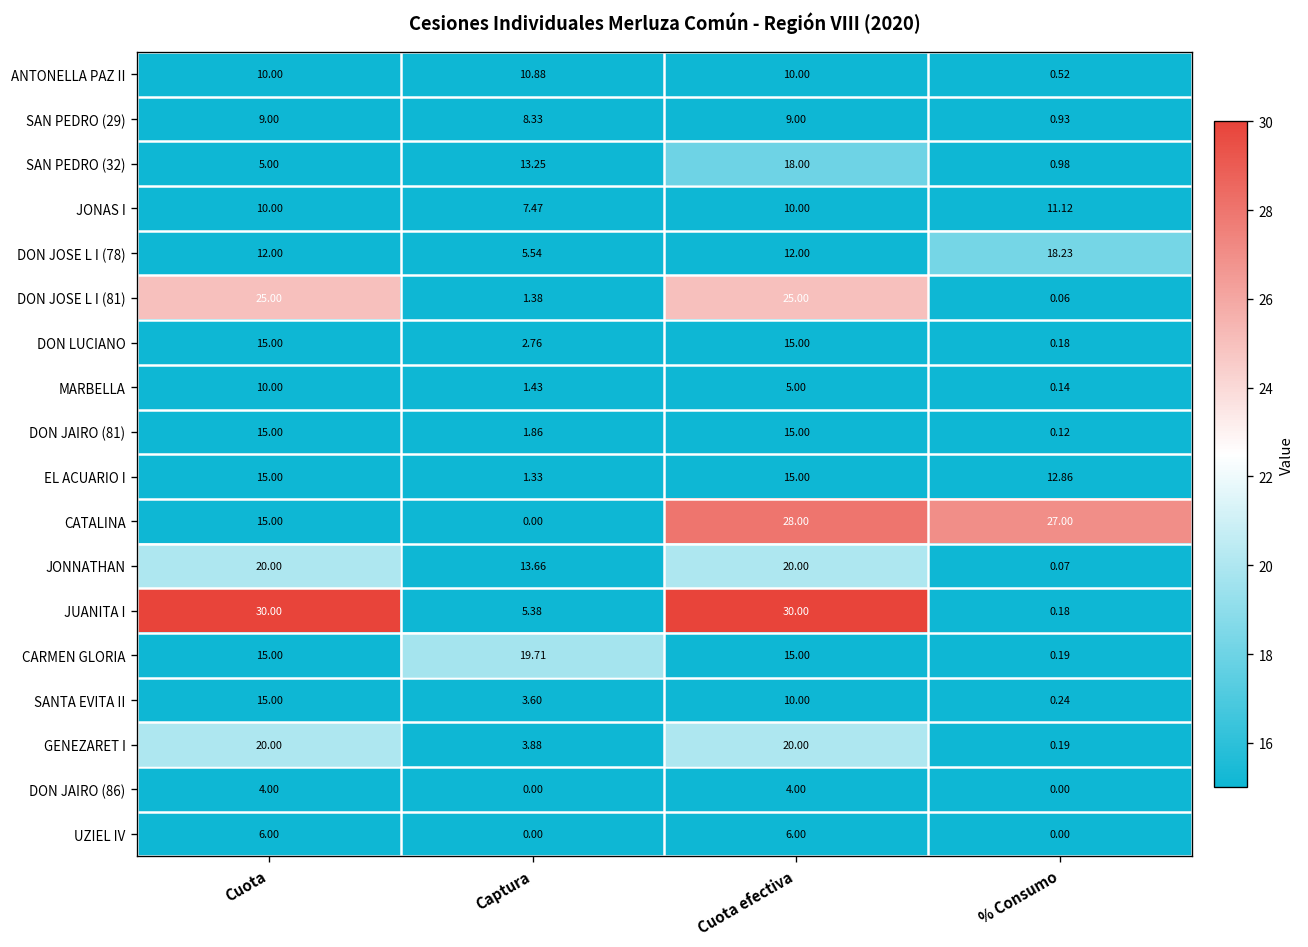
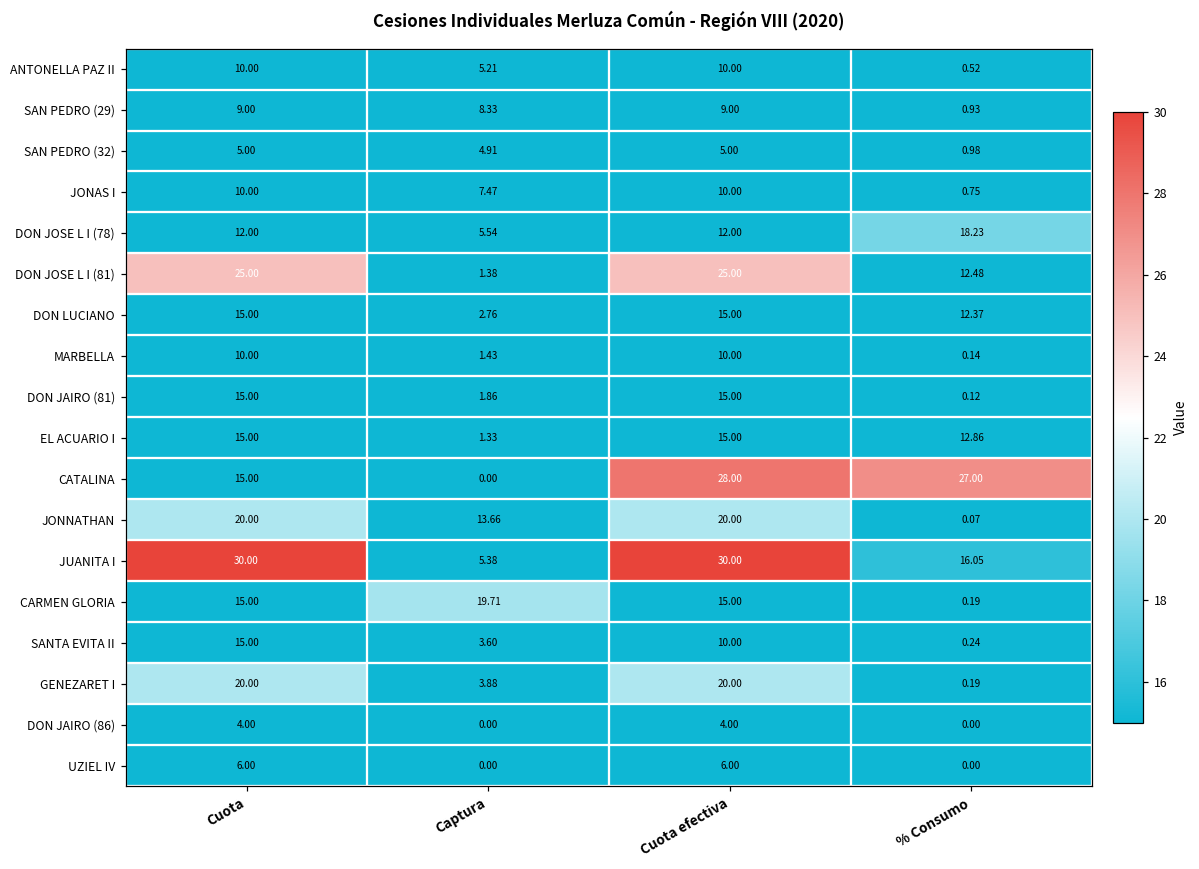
  {
    "ANTONELLA PAZ II": {
      "Cuota": 10.00,
-     "Captura": 10.88,
+     "Captura": 5.21,
      "Cuota efectiva": 10.00,
      "% Consumo": 0.52
    },
    "SAN PEDRO (29)": {
      "Cuota": 9.00,
      "Captura": 8.33,
      "Cuota efectiva": 9.00,
      "% Consumo": 0.93
    },
    "SAN PEDRO (32)": {
      "Cuota": 5.00,
-     "Captura": 13.25,
-     "Cuota efectiva": 18.00,
+     "Captura": 4.91,
+     "Cuota efectiva": 5.00,
      "% Consumo": 0.98
    },
    "JONAS I": {
      "Cuota": 10.00,
      "Captura": 7.47,
      "Cuota efectiva": 10.00,
-     "% Consumo": 11.12
+     "% Consumo": 0.75
    },
    "DON JOSE L I (78)": {
      "Cuota": 12.00,
      "Captura": 5.54,
      "Cuota efectiva": 12.00,
      "% Consumo": 18.23
    },
    "DON JOSE L I (81)": {
      "Cuota": 25.00,
      "Captura": 1.38,
      "Cuota efectiva": 25.00,
-     "% Consumo": 0.06
+     "% Consumo": 12.48
    },
    "DON LUCIANO": {
      "Cuota": 15.00,
      "Captura": 2.76,
      "Cuota efectiva": 15.00,
-     "% Consumo": 0.18
+     "% Consumo": 12.37
    },
    "MARBELLA": {
      "Cuota": 10.00,
      "Captura": 1.43,
-     "Cuota efectiva": 5.00,
+     "Cuota efectiva": 10.00,
      "% Consumo": 0.14
    },
    "DON JAIRO (81)": {
      "Cuota": 15.00,
      "Captura": 1.86,
      "Cuota efectiva": 15.00,
      "% Consumo": 0.12
    },
    "EL ACUARIO I": {
      "Cuota": 15.00,
      "Captura": 1.33,
      "Cuota efectiva": 15.00,
      "% Consumo": 12.86
    },
    "CATALINA": {
      "Cuota": 15.00,
      "Captura": 0.00,
      "Cuota efectiva": 28.00,
      "% Consumo": 27.00
    },
    "JONNATHAN": {
      "Cuota": 20.00,
      "Captura": 13.66,
      "Cuota efectiva": 20.00,
      "% Consumo": 0.07
    },
    "JUANITA I": {
      "Cuota": 30.00,
      "Captura": 5.38,
      "Cuota efectiva": 30.00,
-     "% Consumo": 0.18
+     "% Consumo": 16.05
    },
    "CARMEN GLORIA": {
      "Cuota": 15.00,
      "Captura": 19.71,
      "Cuota efectiva": 15.00,
      "% Consumo": 0.19
    },
    "SANTA EVITA II": {
      "Cuota": 15.00,
      "Captura": 3.60,
      "Cuota efectiva": 10.00,
      "% Consumo": 0.24
    },
    "GENEZARET I": {
      "Cuota": 20.00,
      "Captura": 3.88,
      "Cuota efectiva": 20.00,
      "% Consumo": 0.19
    },
    "DON JAIRO (86)": {
      "Cuota": 4.00,
      "Captura": 0.00,
      "Cuota efectiva": 4.00,
      "% Consumo": 0.00
    },
    "UZIEL IV": {
      "Cuota": 6.00,
      "Captura": 0.00,
      "Cuota efectiva": 6.00,
      "% Consumo": 0.00
    }
  }
